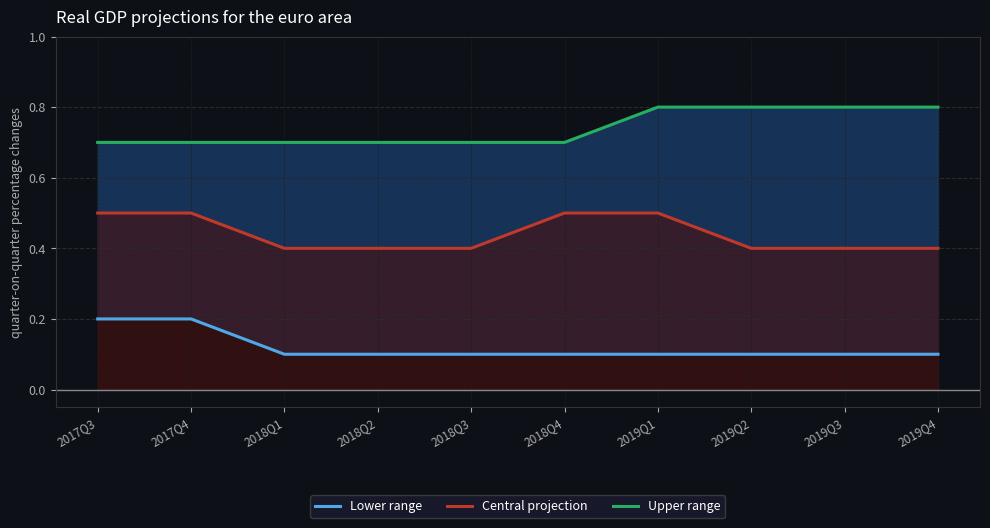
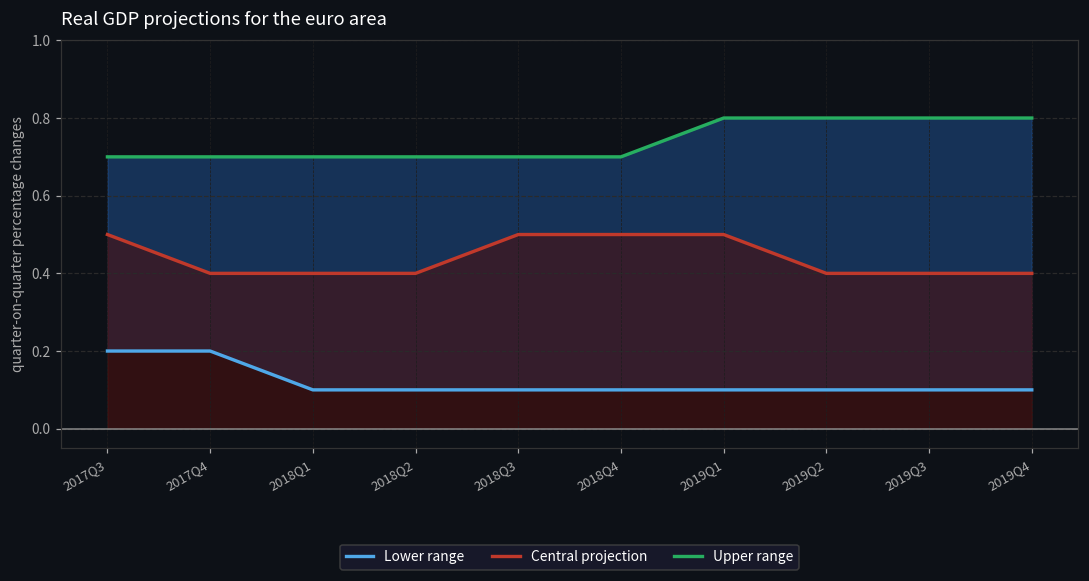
  {
    "Lower range": {
      "2017Q3": 0.2,
      "2017Q4": 0.2,
      "2018Q1": 0.1,
      "2018Q2": 0.1,
      "2018Q3": 0.1,
      "2018Q4": 0.1,
      "2019Q1": 0.1,
      "2019Q2": 0.1,
      "2019Q3": 0.1,
      "2019Q4": 0.1
    },
    "Central projection": {
      "2017Q3": 0.5,
-     "2017Q4": 0.5,
+     "2017Q4": 0.4,
      "2018Q1": 0.4,
      "2018Q2": 0.4,
-     "2018Q3": 0.4,
+     "2018Q3": 0.5,
      "2018Q4": 0.5,
      "2019Q1": 0.5,
      "2019Q2": 0.4,
      "2019Q3": 0.4,
      "2019Q4": 0.4
    },
    "Upper range": {
      "2017Q3": 0.7,
      "2017Q4": 0.7,
      "2018Q1": 0.7,
      "2018Q2": 0.7,
      "2018Q3": 0.7,
      "2018Q4": 0.7,
      "2019Q1": 0.8,
      "2019Q2": 0.8,
      "2019Q3": 0.8,
      "2019Q4": 0.8
    }
  }
